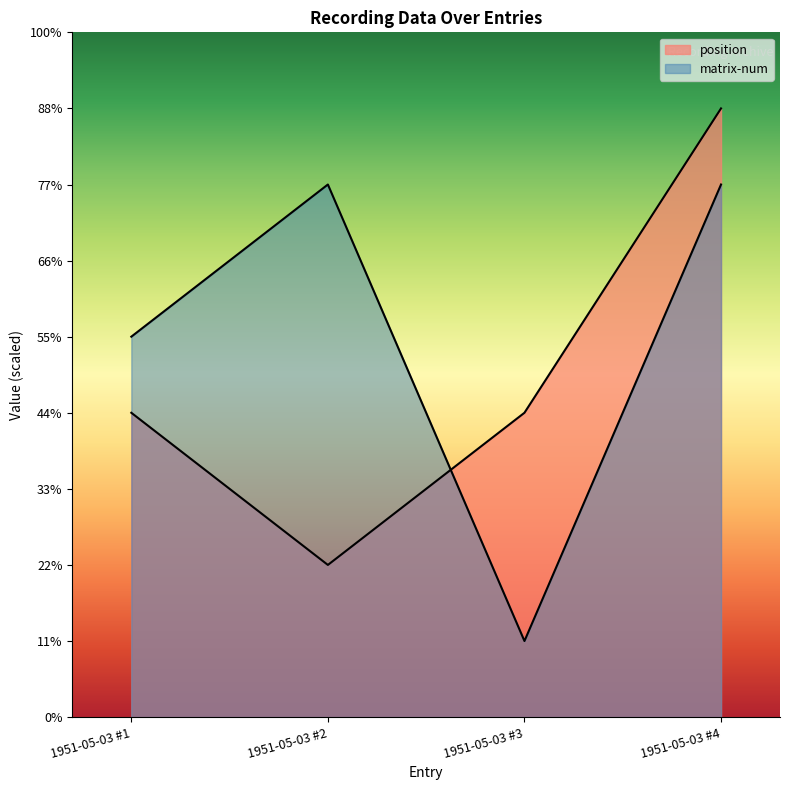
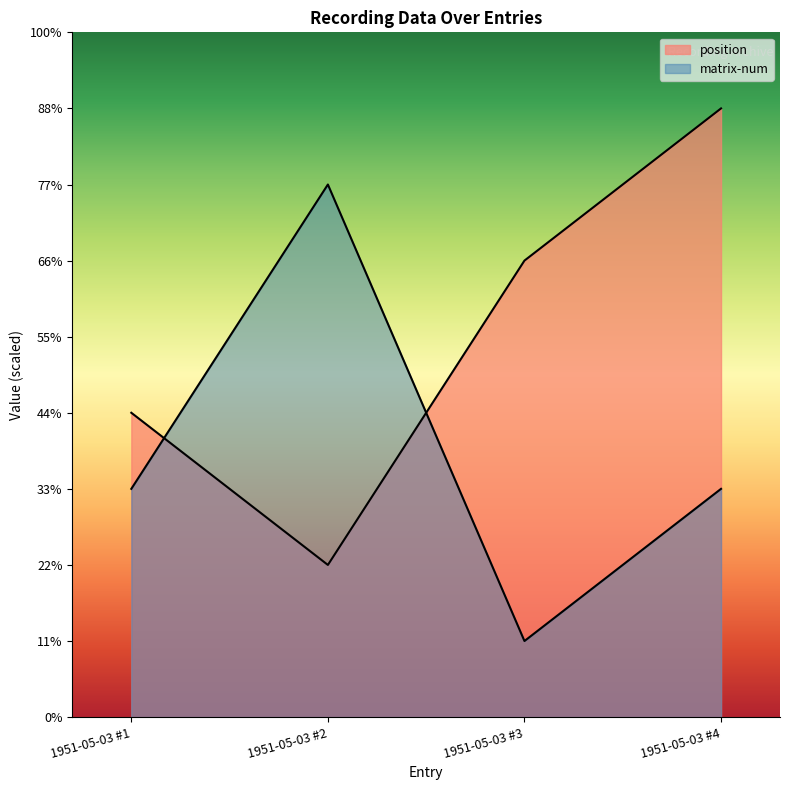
  {
    "position": {
      "1951-05-03 #1": "44%",
      "1951-05-03 #2": "22%",
-     "1951-05-03 #3": "44%",
+     "1951-05-03 #3": "67%",
      "1951-05-03 #4": "89%"
    },
    "matrix-num": {
-     "1951-05-03 #1": "56%",
+     "1951-05-03 #1": "33%",
      "1951-05-03 #2": "78%",
      "1951-05-03 #3": "11%",
-     "1951-05-03 #4": "78%"
+     "1951-05-03 #4": "33%"
    }
  }
